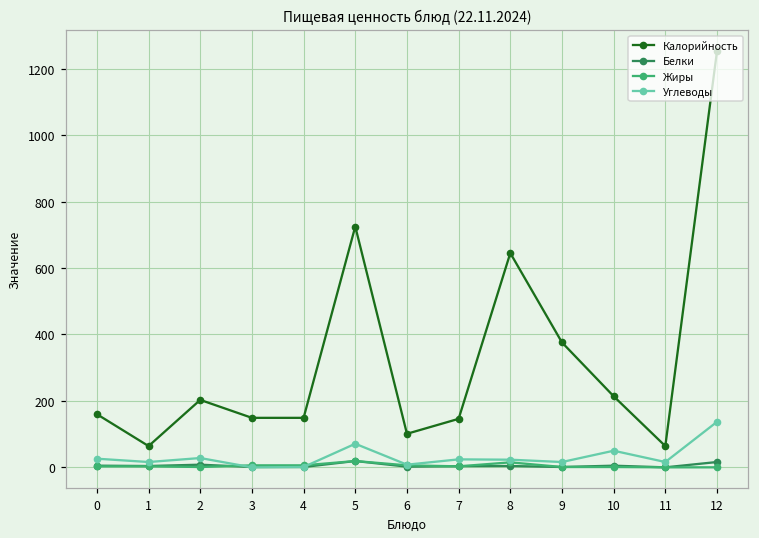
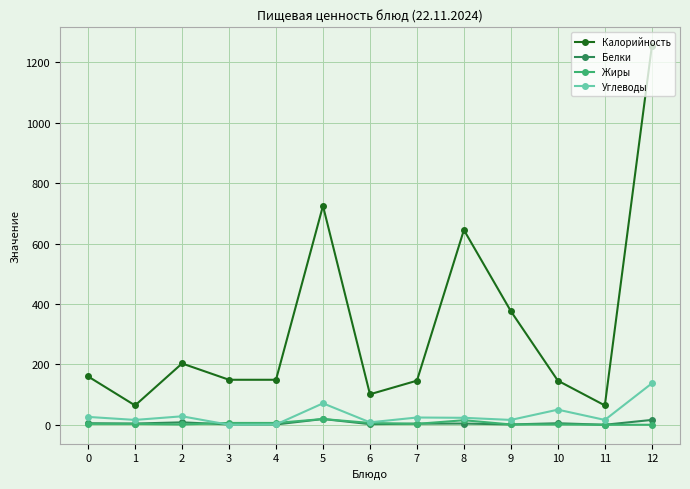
  {
    "Калорийность": {
      "0": 160,
      "1": 60,
      "2": 200,
      "3": 150,
      "4": 150,
      "5": 730,
      "6": 100,
      "7": 150,
      "8": 650,
      "9": 380,
-     "10": 210,
+     "10": 150,
      "11": 60
    },
    "Углеводы": {
      "0": 30,
      "1": 20,
      "2": 30,
      "5": 70,
      "7": 20,
      "9": 20,
      "10": 50,
      "11": 20,
      "12": 140
    }
  }
